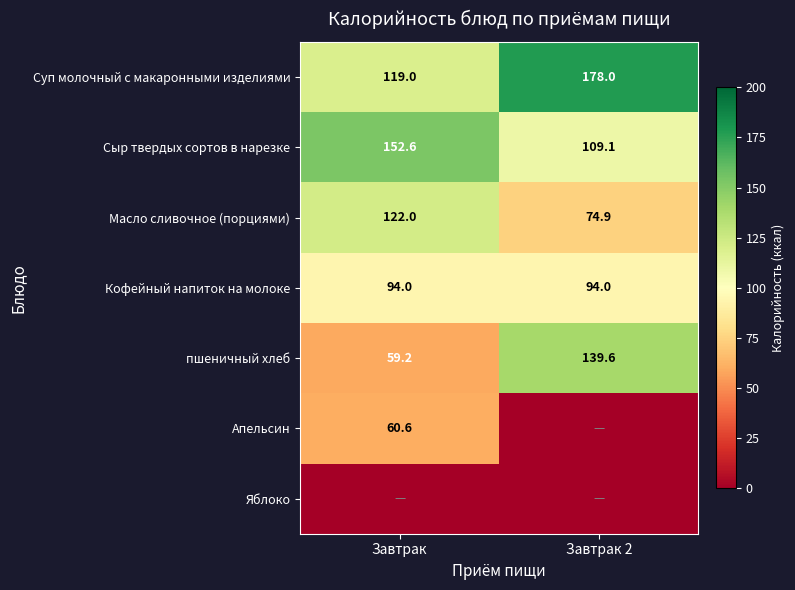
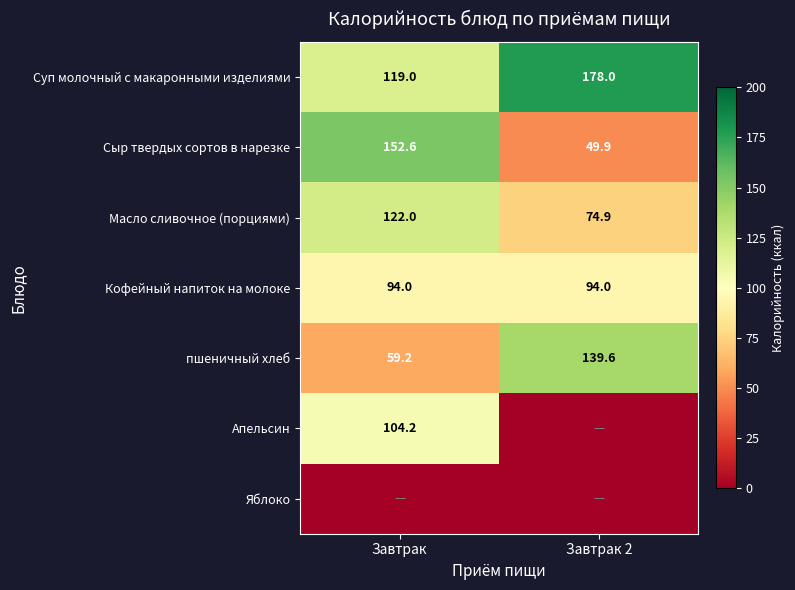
  {
    "Суп молочный с макаронными изделиями": {
      "Завтрак": 119.0,
      "Завтрак 2": 178.0
    },
    "Сыр твердых сортов в нарезке": {
      "Завтрак": 152.6,
-     "Завтрак 2": 109.1
+     "Завтрак 2": 49.9
    },
    "Масло сливочное (порциями)": {
      "Завтрак": 122.0,
      "Завтрак 2": 74.9
    },
    "Кофейный напиток на молоке": {
      "Завтрак": 94.0,
      "Завтрак 2": 94.0
    },
    "пшеничный хлеб": {
      "Завтрак": 59.2,
      "Завтрак 2": 139.6
    },
    "Апельсин": {
-     "Завтрак": 60.6
+     "Завтрак": 104.2
    }
  }
